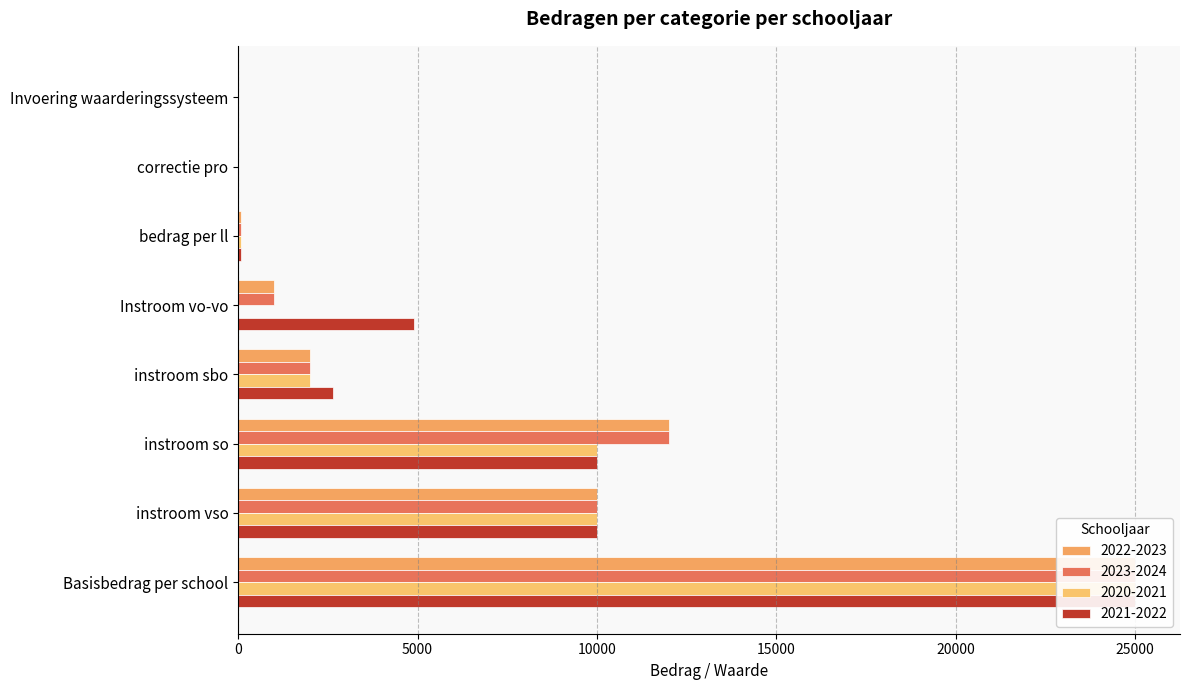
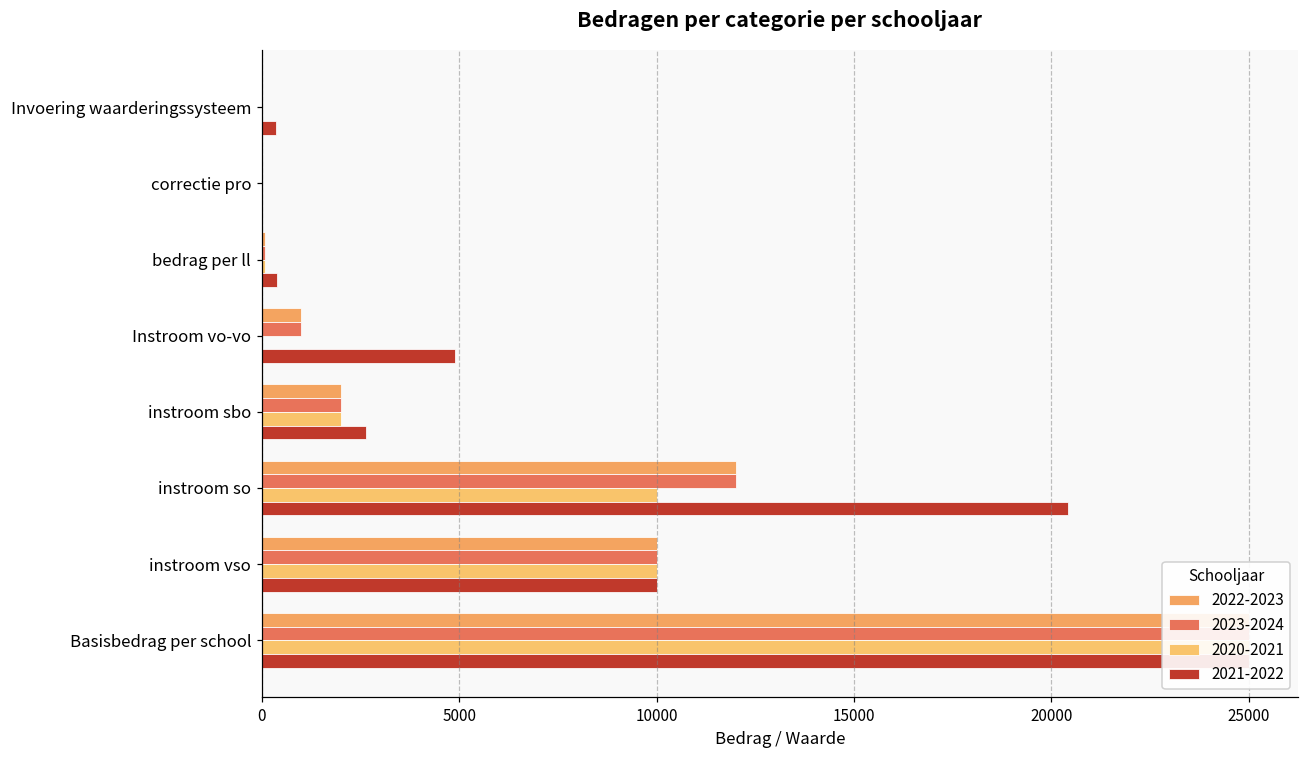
  {
    "2021-2022": {
-     "Invoering waarderingssysteem": 0,
-     "bedrag per ll": 100,
+     "Invoering waarderingssysteem": 400,
+     "bedrag per ll": 400,
      "Instroom vo-vo": 4900,
      "instroom sbo": 2600,
-     "instroom so": 10000,
+     "instroom so": 20400,
      "instroom vso": 10000
    }
  }
